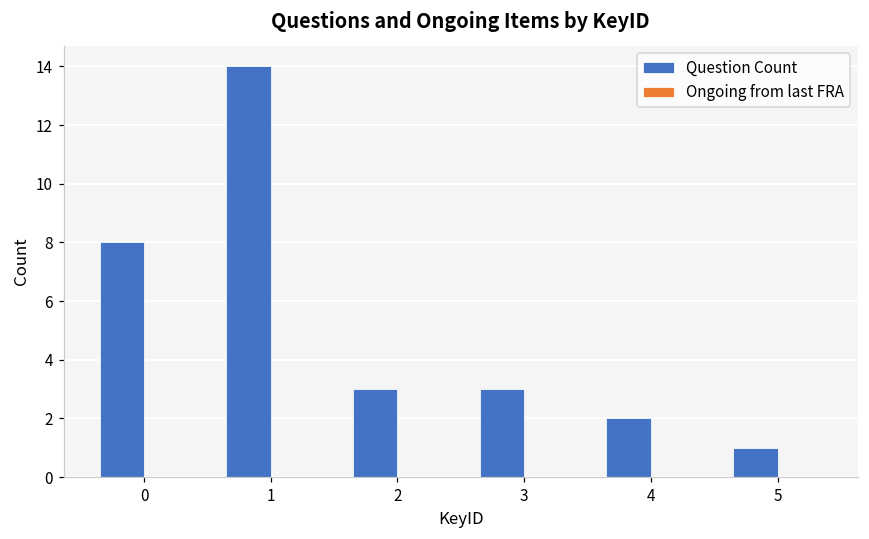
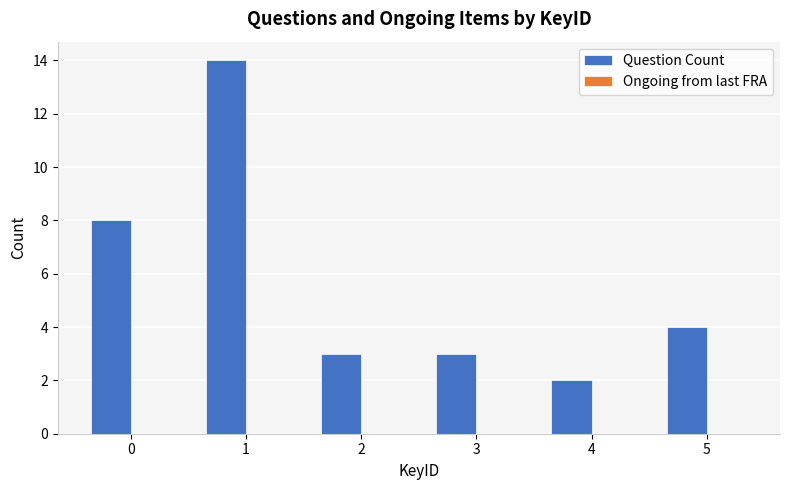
  {
    "Question Count": {
      "0": 8,
      "1": 14,
      "2": 3,
      "3": 3,
      "4": 2,
-     "5": 1
+     "5": 4
    },
    "Ongoing from last FRA": {
      "0": 0,
      "1": 0,
      "2": 0,
      "3": 0,
      "4": 0,
      "5": 0
    }
  }
